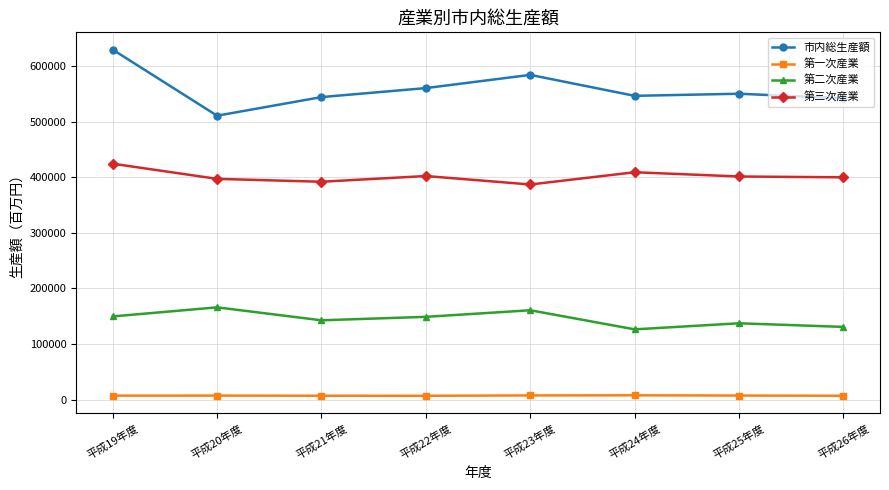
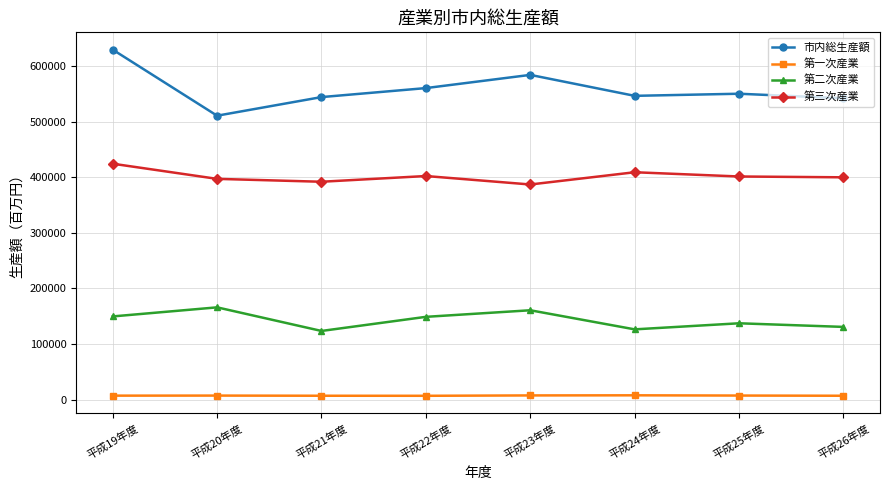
  {
    "市内総生産額": {
      "平成19年度": 630000,
      "平成20年度": 510000,
      "平成21年度": 540000,
      "平成22年度": 560000,
      "平成23年度": 580000,
      "平成24年度": 550000,
      "平成25年度": 550000
    },
    "第一次産業": {
      "平成19年度": 10000,
      "平成20年度": 10000,
      "平成21年度": 10000,
      "平成22年度": 10000,
      "平成23年度": 10000,
      "平成24年度": 10000,
      "平成25年度": 10000,
      "平成26年度": 10000
    },
    "第二次産業": {
      "平成19年度": 150000,
      "平成20年度": 170000,
-     "平成21年度": 140000,
+     "平成21年度": 120000,
      "平成22年度": 150000,
      "平成23年度": 160000,
      "平成24年度": 130000,
      "平成25年度": 140000,
      "平成26年度": 130000
    },
    "第三次産業": {
      "平成19年度": 420000,
      "平成20年度": 400000,
      "平成21年度": 390000,
      "平成22年度": 400000,
      "平成23年度": 390000,
      "平成24年度": 410000,
      "平成25年度": 400000,
      "平成26年度": 400000
    }
  }
